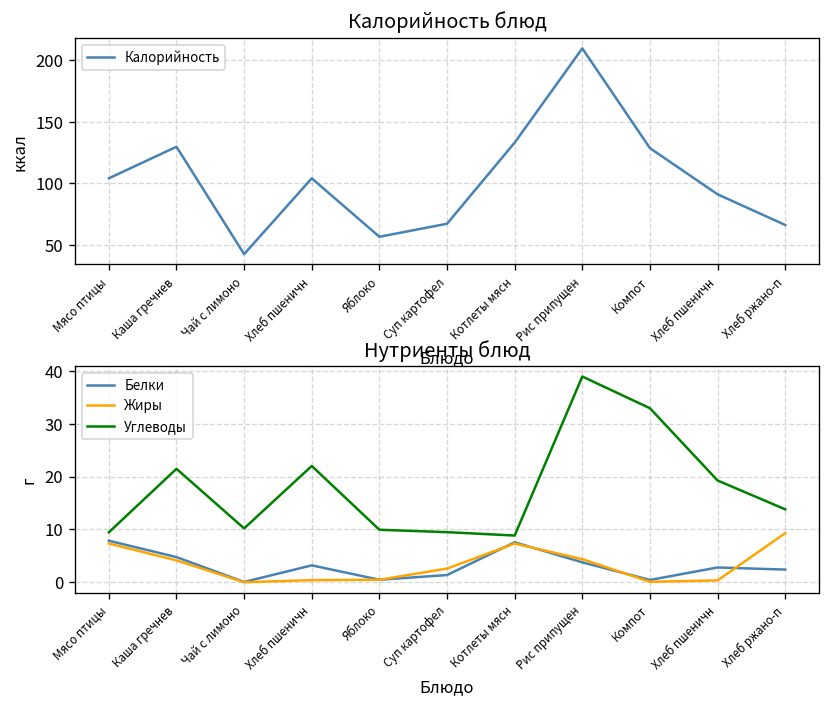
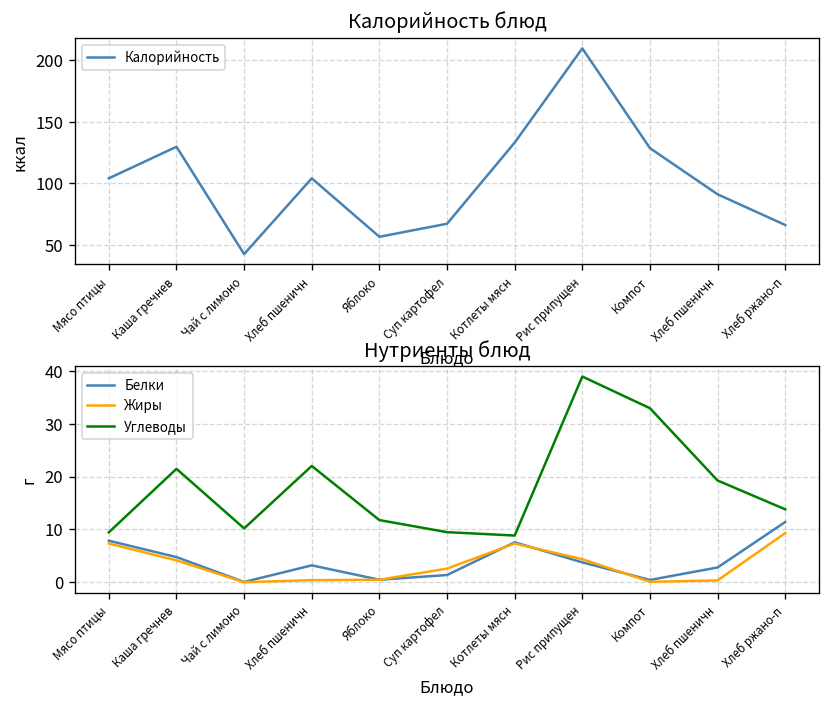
  {
    "Калорийность блюд": {
      "Мясо птицы": 104,
      "Каша гречнев": 130,
      "Чай с лимоно": 42,
      "Яблоко": 56,
      "Суп картофел": 67,
      "Котлеты мясн": 133,
      "Рис припущен": 210,
      "Компот": 129,
      "Хлеб ржано-п": 66
    },
    "Нутриенты блюд": {
      "Белки": {
        "Каша гречнев": 5,
        "Суп картофел": 1,
        "Рис припущен": 4,
-       "Хлеб ржано-п": 2
+       "Хлеб ржано-п": 11
      },
      "Жиры": {
        "Каша гречнев": 4,
        "Суп картофел": 3,
        "Рис припущен": 4,
        "Хлеб ржано-п": 9
      },
      "Углеводы": {
        "Мясо птицы": 9,
        "Каша гречнев": 21,
        "Чай с лимоно": 10,
-       "Яблоко": 10,
+       "Яблоко": 12,
        "Суп картофел": 9,
        "Котлеты мясн": 9,
        "Рис припущен": 39,
        "Компот": 33,
        "Хлеб ржано-п": 14
      }
    }
  }
